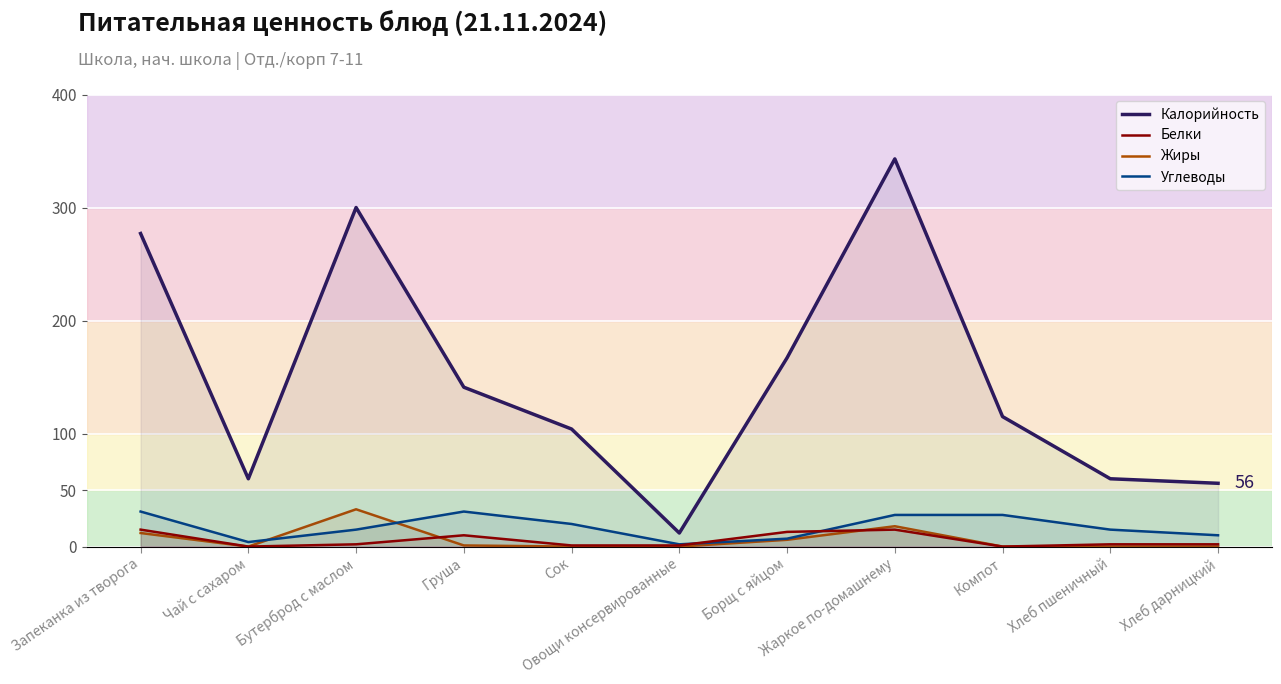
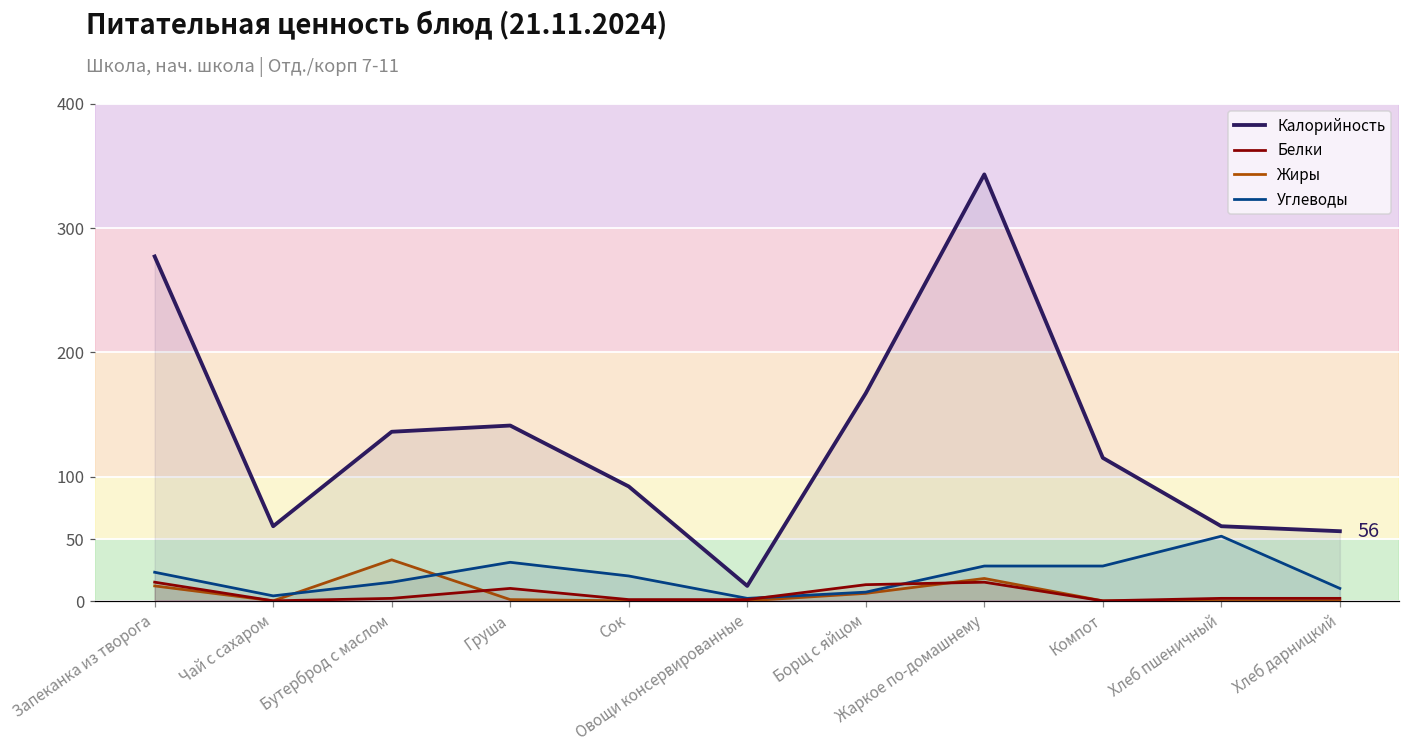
  {
    "Калорийность": {
      "Запеканка из творога": 277,
      "Чай с сахаром": 60,
-     "Бутерброд с маслом": 300,
+     "Бутерброд с маслом": 136,
      "Груша": 141,
-     "Сок": 104,
+     "Сок": 92,
      "Овощи консервированные": 12,
      "Борщ с яйцом": 167,
      "Жаркое по-домашнему": 343,
      "Компот": 115,
      "Хлеб пшеничный": 60
    },
    "Белки": {
      "Запеканка из творога": 15,
      "Бутерброд с маслом": 2,
      "Груша": 10,
      "Борщ с яйцом": 13,
      "Жаркое по-домашнему": 15
    },
    "Жиры": {
      "Запеканка из творога": 12,
      "Бутерброд с маслом": 33,
      "Груша": 1,
      "Жаркое по-домашнему": 18
    },
    "Углеводы": {
-     "Запеканка из творога": 31,
+     "Запеканка из творога": 23,
      "Чай с сахаром": 4,
      "Бутерброд с маслом": 15,
      "Груша": 31,
      "Сок": 20,
      "Жаркое по-домашнему": 28,
      "Компот": 28,
-     "Хлеб пшеничный": 15,
+     "Хлеб пшеничный": 52,
      "Хлеб дарницкий": 10
    }
  }
